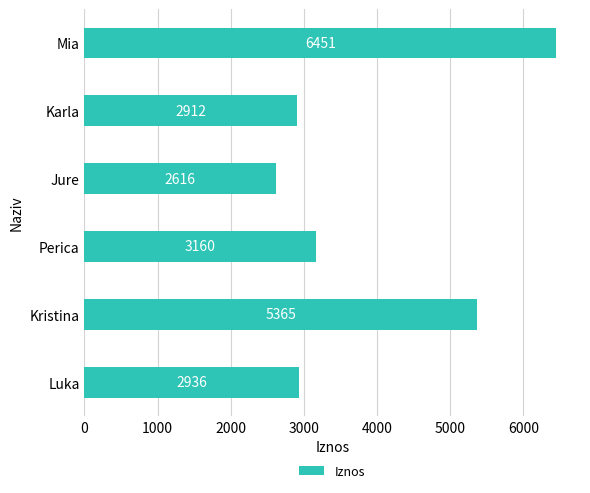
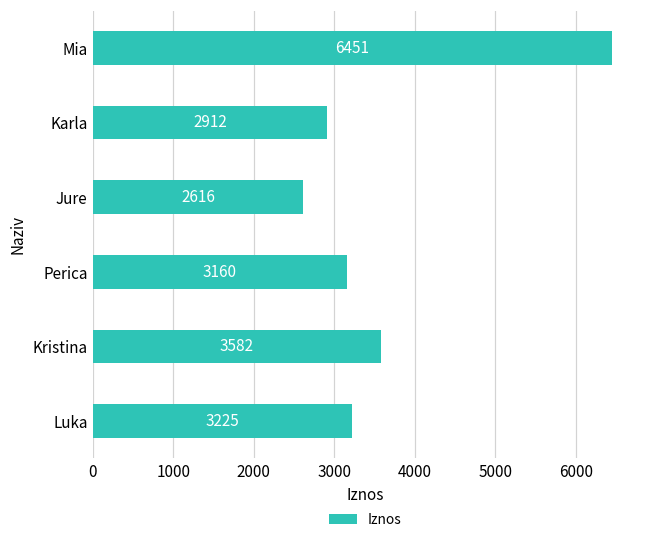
  {
    "Mia": 6451,
    "Karla": 2912,
    "Jure": 2616,
    "Perica": 3160,
-   "Kristina": 5365,
-   "Luka": 2936
+   "Kristina": 3582,
+   "Luka": 3225
  }
